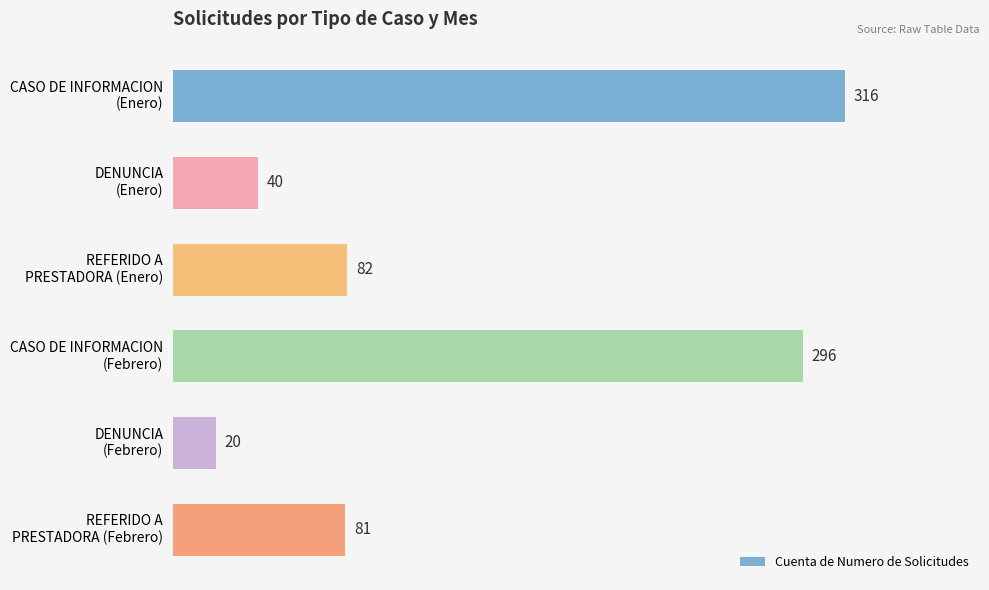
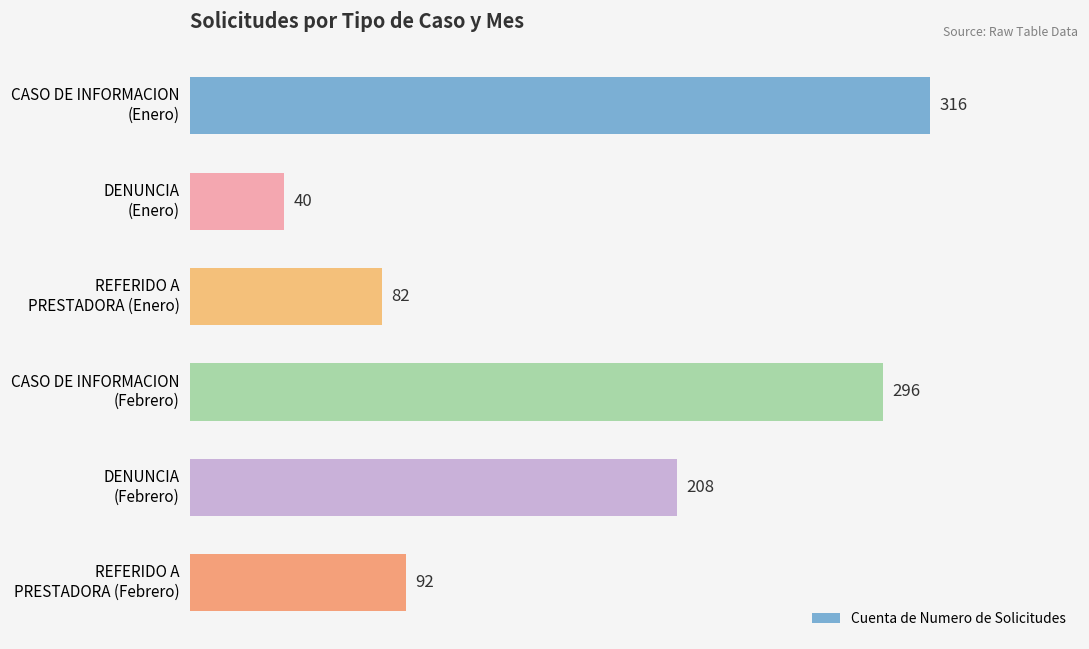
  {
    "CASO DE INFORMACION (Enero)": 316,
    "DENUNCIA (Enero)": 40,
    "REFERIDO A PRESTADORA (Enero)": 82,
    "CASO DE INFORMACION (Febrero)": 296,
-   "DENUNCIA (Febrero)": 20,
-   "REFERIDO A PRESTADORA (Febrero)": 81
+   "DENUNCIA (Febrero)": 208,
+   "REFERIDO A PRESTADORA (Febrero)": 92
  }
